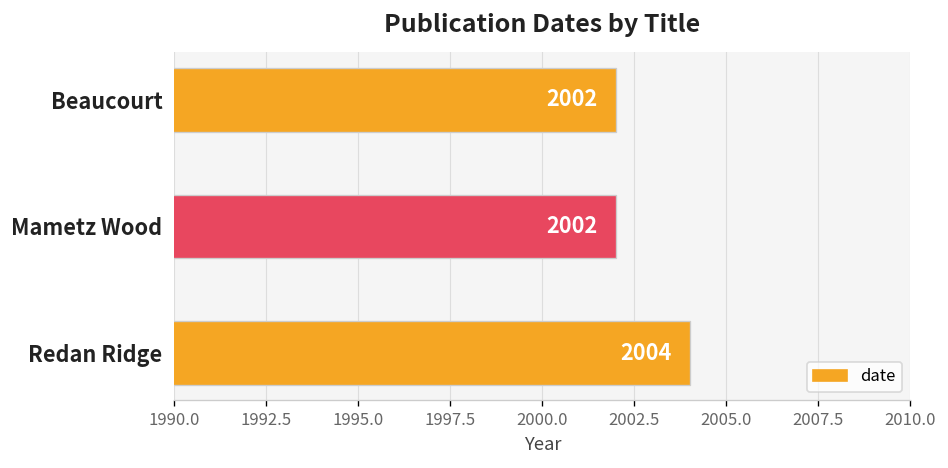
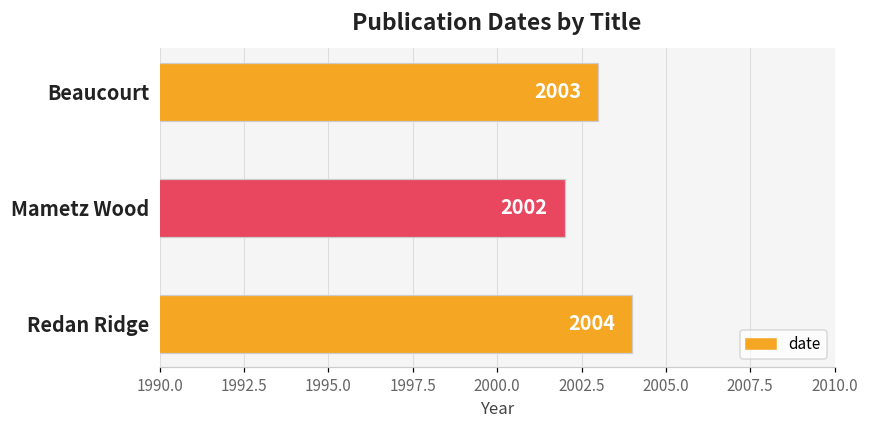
  {
-   "Beaucourt": 2002,
+   "Beaucourt": 2003,
    "Mametz Wood": 2002,
    "Redan Ridge": 2004
  }
